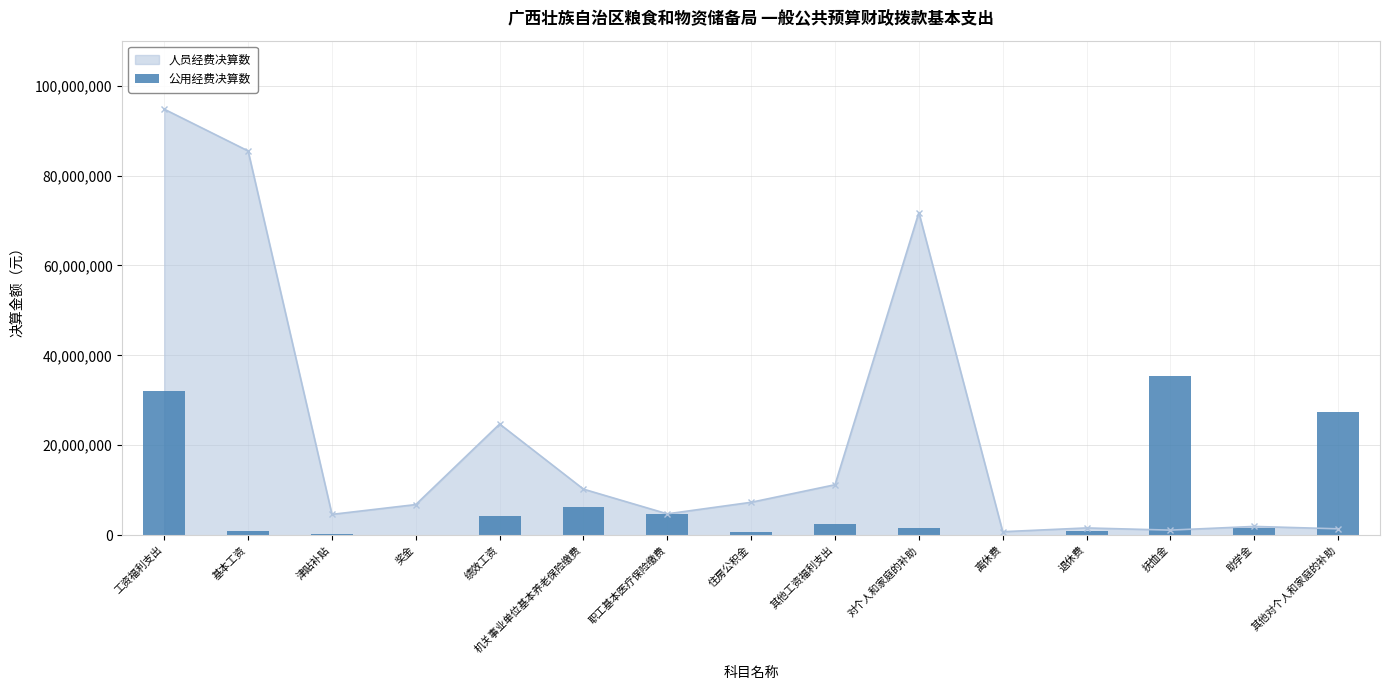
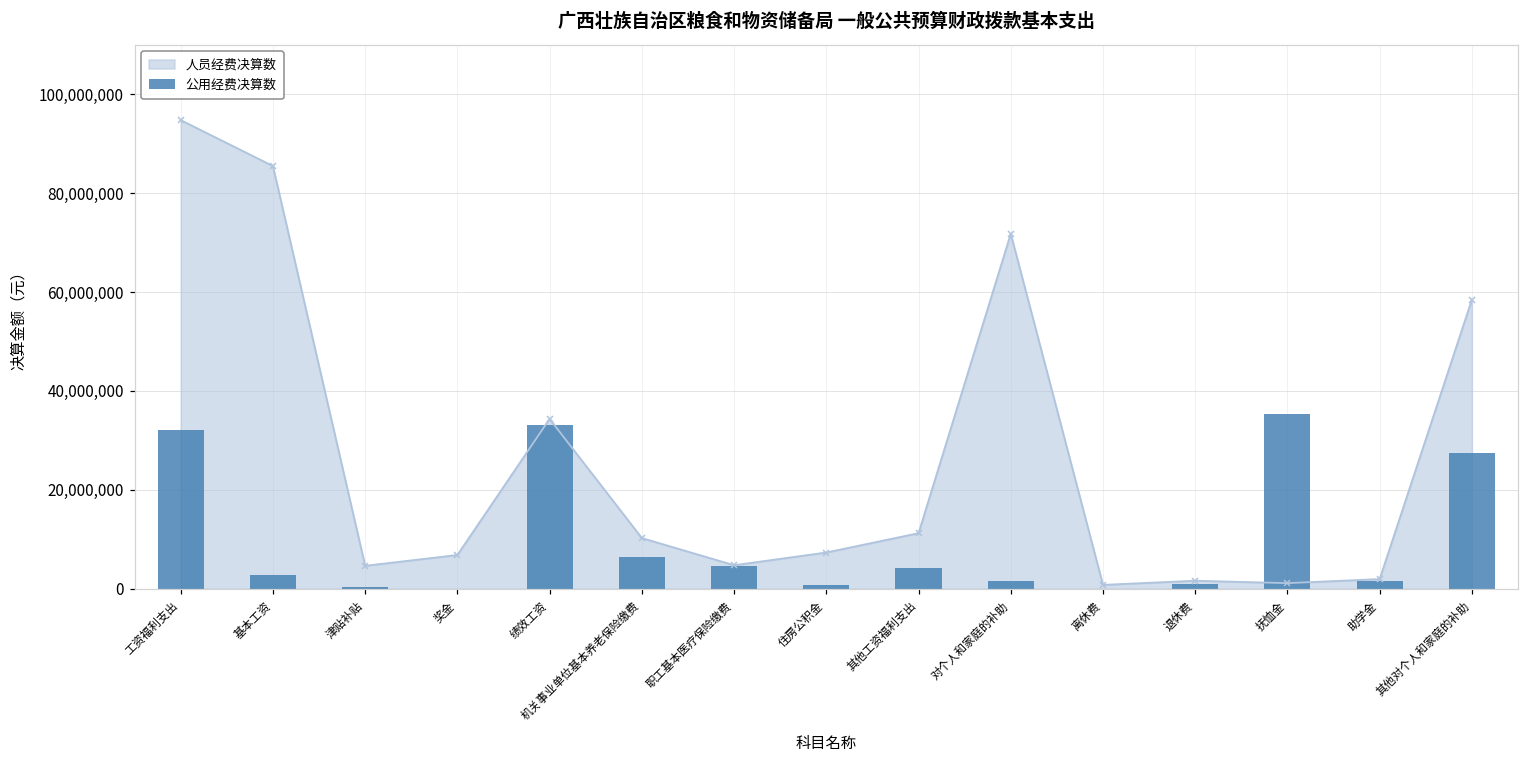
  {
    "公用经费决算数": {
      "工资福利支出": "32,000,000",
-     "基本工资": "1,000,000",
-     "绩效工资": "4,000,000",
+     "基本工资": "3,000,000",
+     "绩效工资": "33,000,000",
      "机关事业单位基本养老保险缴费": "6,000,000",
      "职工基本医疗保险缴费": "5,000,000",
      "住房公积金": "1,000,000",
-     "其他工资福利支出": "2,000,000",
+     "其他工资福利支出": "4,000,000",
      "对个人和家庭的补助": "2,000,000",
      "退休费": "1,000,000",
      "抚恤金": "35,000,000",
      "助学金": "2,000,000",
      "其他对个人和家庭的补助": "27,000,000"
    },
    "人员经费决算数": {
      "工资福利支出": "95,000,000",
      "基本工资": "85,000,000",
      "津贴补贴": "5,000,000",
      "奖金": "7,000,000",
-     "绩效工资": "25,000,000",
+     "绩效工资": "34,000,000",
      "机关事业单位基本养老保险缴费": "10,000,000",
      "职工基本医疗保险缴费": "5,000,000",
      "住房公积金": "7,000,000",
      "其他工资福利支出": "11,000,000",
      "对个人和家庭的补助": "72,000,000",
      "离休费": "1,000,000",
      "退休费": "2,000,000",
      "抚恤金": "1,000,000",
      "助学金": "2,000,000",
-     "其他对个人和家庭的补助": "1,000,000"
+     "其他对个人和家庭的补助": "58,000,000"
    }
  }
